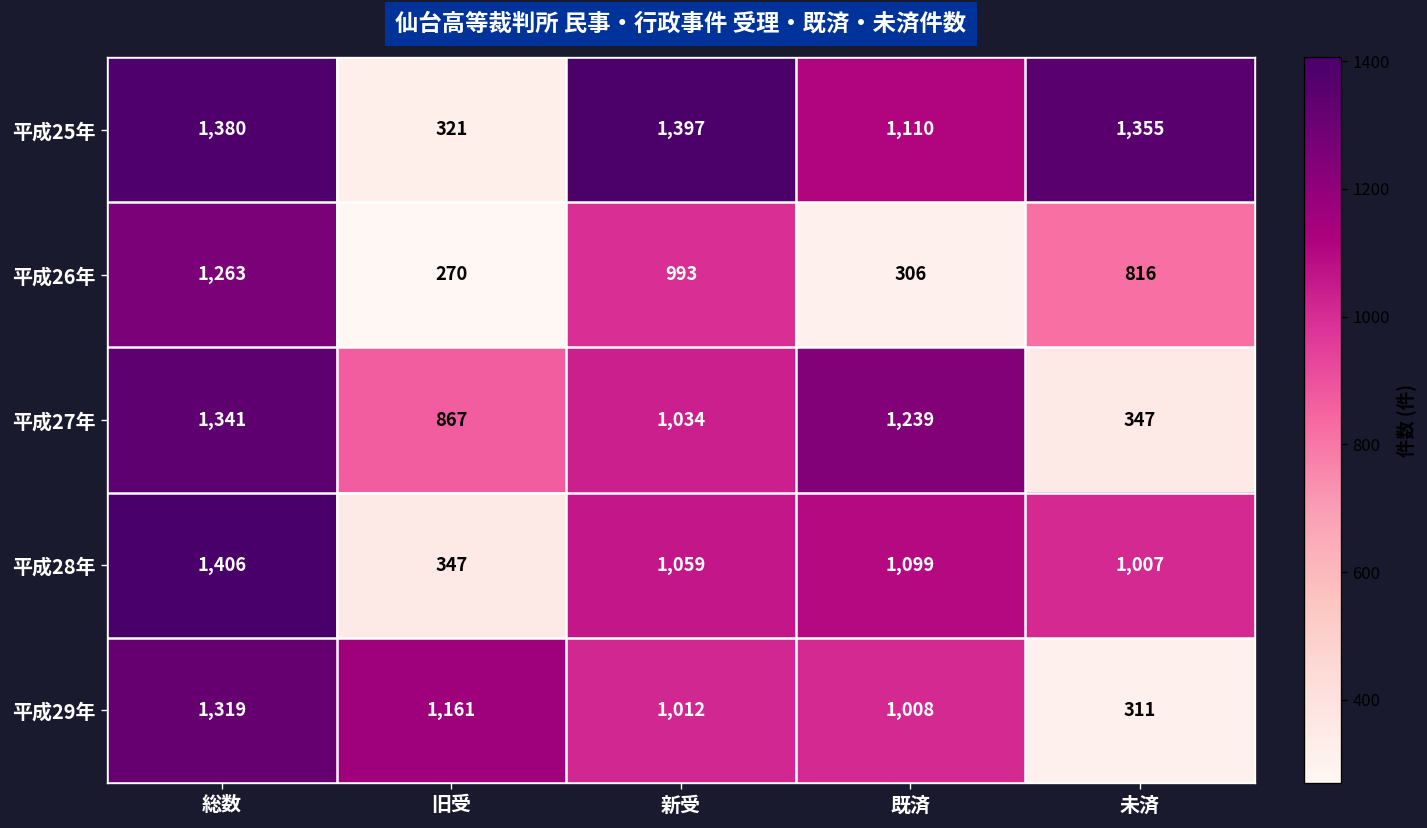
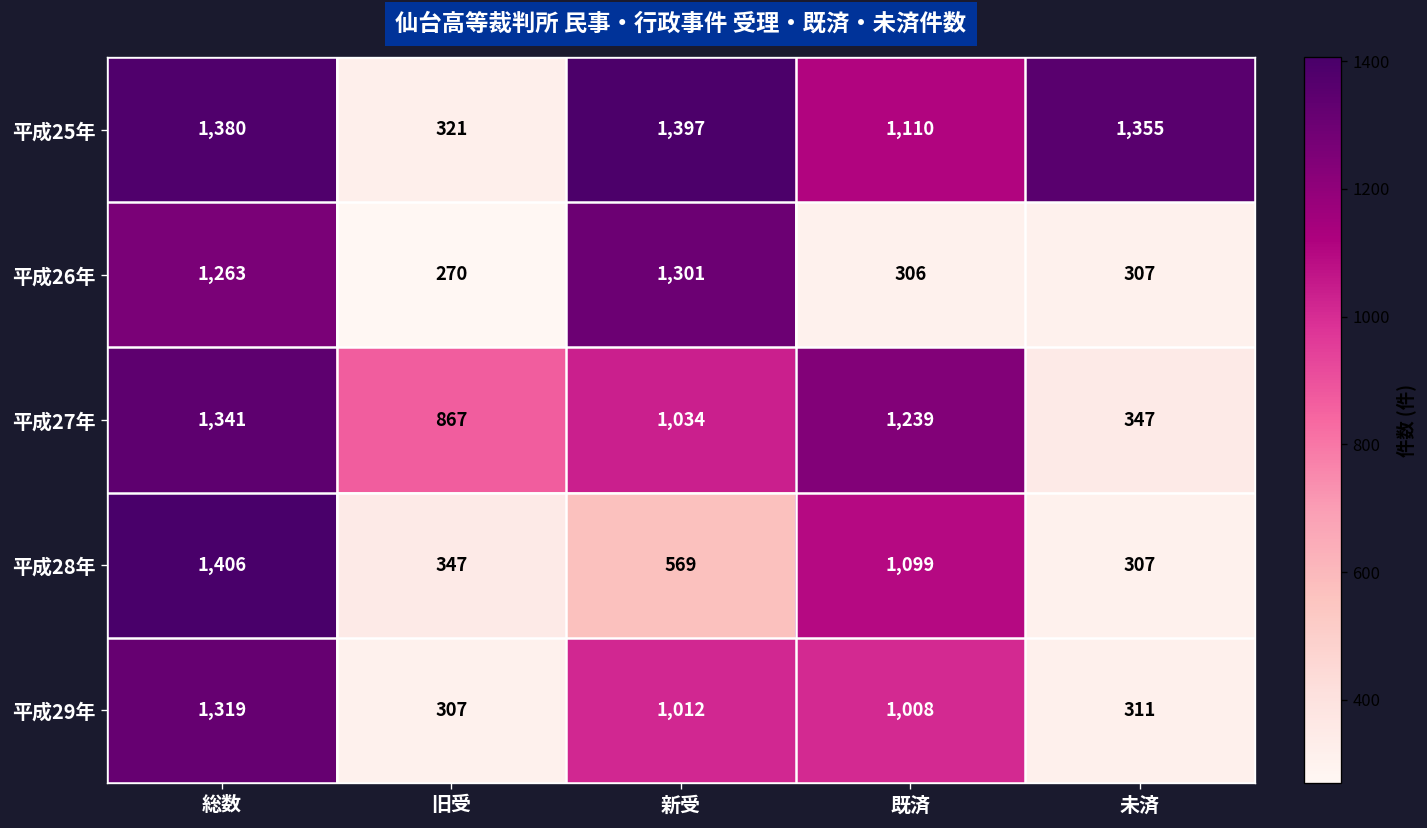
  {
    "平成25年": {
      "総数": "1,380",
      "旧受": "321",
      "新受": "1,397",
      "既済": "1,110",
      "未済": "1,355"
    },
    "平成26年": {
      "総数": "1,263",
      "旧受": "270",
-     "新受": "993",
+     "新受": "1,301",
      "既済": "306",
-     "未済": "816"
+     "未済": "307"
    },
    "平成27年": {
      "総数": "1,341",
      "旧受": "867",
      "新受": "1,034",
      "既済": "1,239",
      "未済": "347"
    },
    "平成28年": {
      "総数": "1,406",
      "旧受": "347",
-     "新受": "1,059",
+     "新受": "569",
      "既済": "1,099",
-     "未済": "1,007"
+     "未済": "307"
    },
    "平成29年": {
      "総数": "1,319",
-     "旧受": "1,161",
+     "旧受": "307",
      "新受": "1,012",
      "既済": "1,008",
      "未済": "311"
    }
  }
